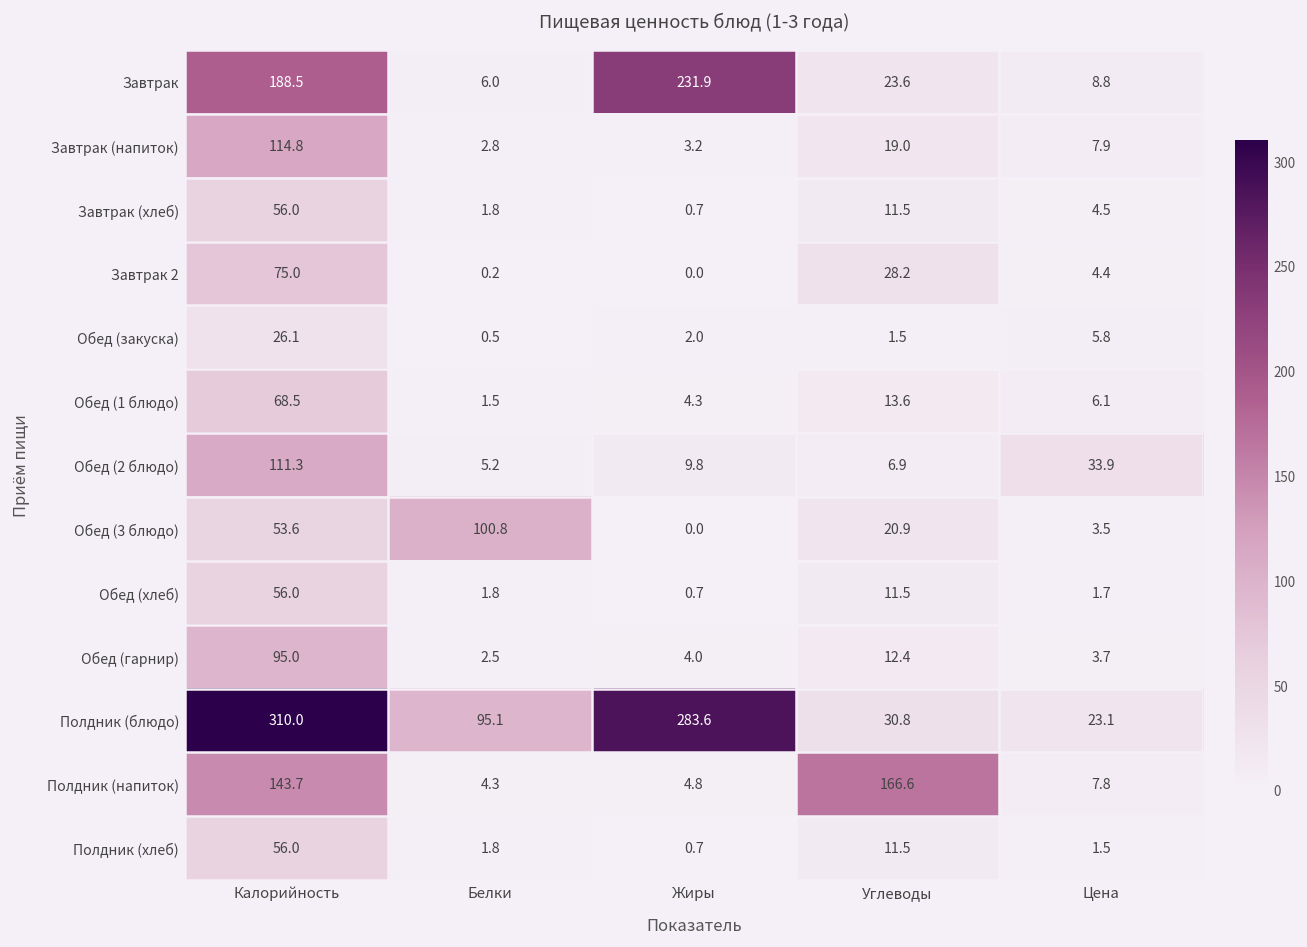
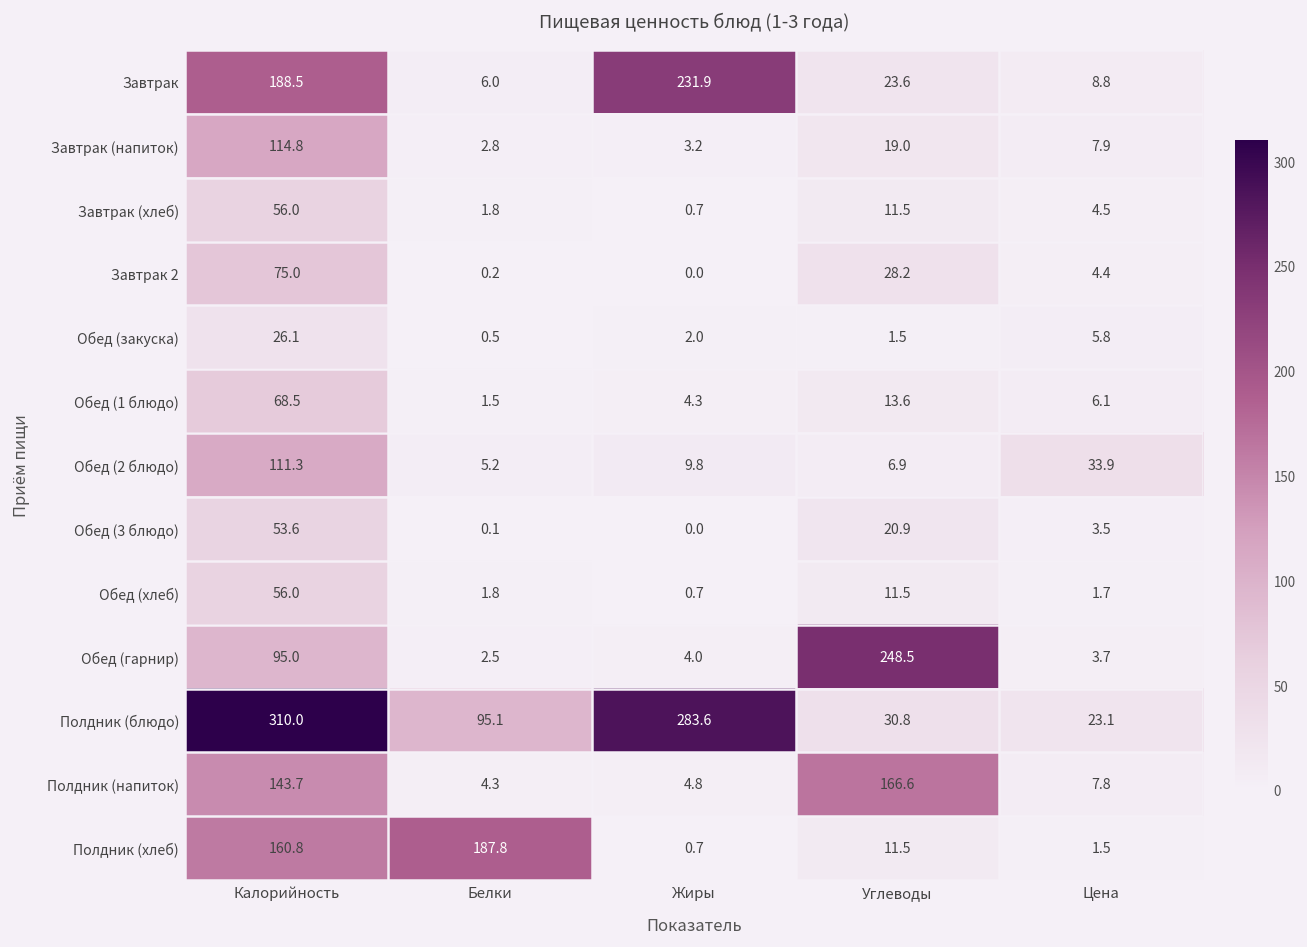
  {
    "Завтрак": {
      "Калорийность": 188.5,
      "Белки": 6.0,
      "Жиры": 231.9,
      "Углеводы": 23.6,
      "Цена": 8.8
    },
    "Завтрак (напиток)": {
      "Калорийность": 114.8,
      "Белки": 2.8,
      "Жиры": 3.2,
      "Углеводы": 19.0,
      "Цена": 7.9
    },
    "Завтрак (хлеб)": {
      "Калорийность": 56.0,
      "Белки": 1.8,
      "Жиры": 0.7,
      "Углеводы": 11.5,
      "Цена": 4.5
    },
    "Завтрак 2": {
      "Калорийность": 75.0,
      "Белки": 0.2,
      "Жиры": 0.0,
      "Углеводы": 28.2,
      "Цена": 4.4
    },
    "Обед (закуска)": {
      "Калорийность": 26.1,
      "Белки": 0.5,
      "Жиры": 2.0,
      "Углеводы": 1.5,
      "Цена": 5.8
    },
    "Обед (1 блюдо)": {
      "Калорийность": 68.5,
      "Белки": 1.5,
      "Жиры": 4.3,
      "Углеводы": 13.6,
      "Цена": 6.1
    },
    "Обед (2 блюдо)": {
      "Калорийность": 111.3,
      "Белки": 5.2,
      "Жиры": 9.8,
      "Углеводы": 6.9,
      "Цена": 33.9
    },
    "Обед (3 блюдо)": {
      "Калорийность": 53.6,
-     "Белки": 100.8,
+     "Белки": 0.1,
      "Жиры": 0.0,
      "Углеводы": 20.9,
      "Цена": 3.5
    },
    "Обед (хлеб)": {
      "Калорийность": 56.0,
      "Белки": 1.8,
      "Жиры": 0.7,
      "Углеводы": 11.5,
      "Цена": 1.7
    },
    "Обед (гарнир)": {
      "Калорийность": 95.0,
      "Белки": 2.5,
      "Жиры": 4.0,
-     "Углеводы": 12.4,
+     "Углеводы": 248.5,
      "Цена": 3.7
    },
    "Полдник (блюдо)": {
      "Калорийность": 310.0,
      "Белки": 95.1,
      "Жиры": 283.6,
      "Углеводы": 30.8,
      "Цена": 23.1
    },
    "Полдник (напиток)": {
      "Калорийность": 143.7,
      "Белки": 4.3,
      "Жиры": 4.8,
      "Углеводы": 166.6,
      "Цена": 7.8
    },
    "Полдник (хлеб)": {
-     "Калорийность": 56.0,
-     "Белки": 1.8,
+     "Калорийность": 160.8,
+     "Белки": 187.8,
      "Жиры": 0.7,
      "Углеводы": 11.5,
      "Цена": 1.5
    }
  }
